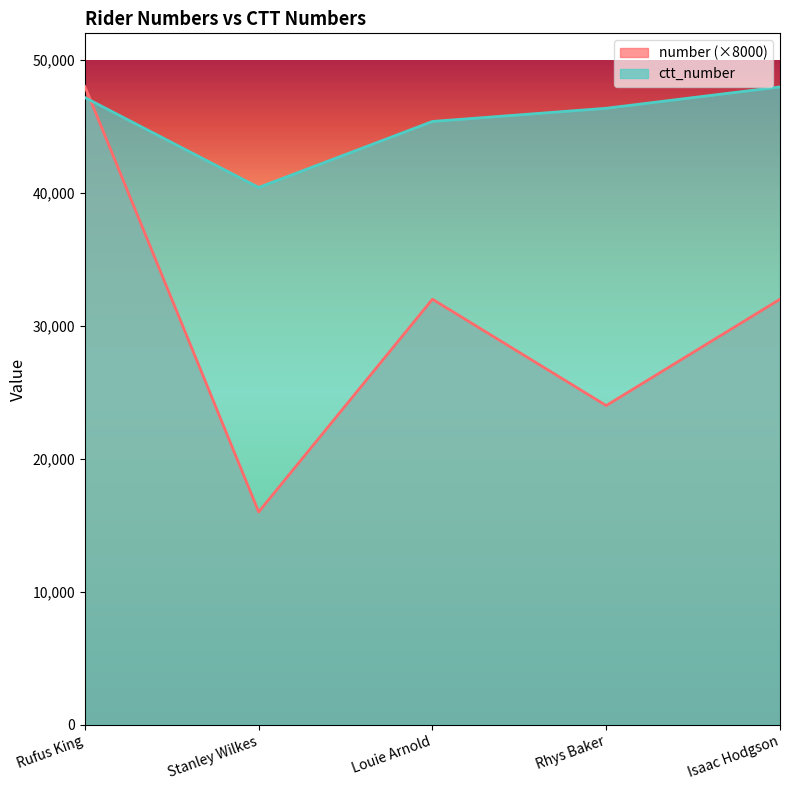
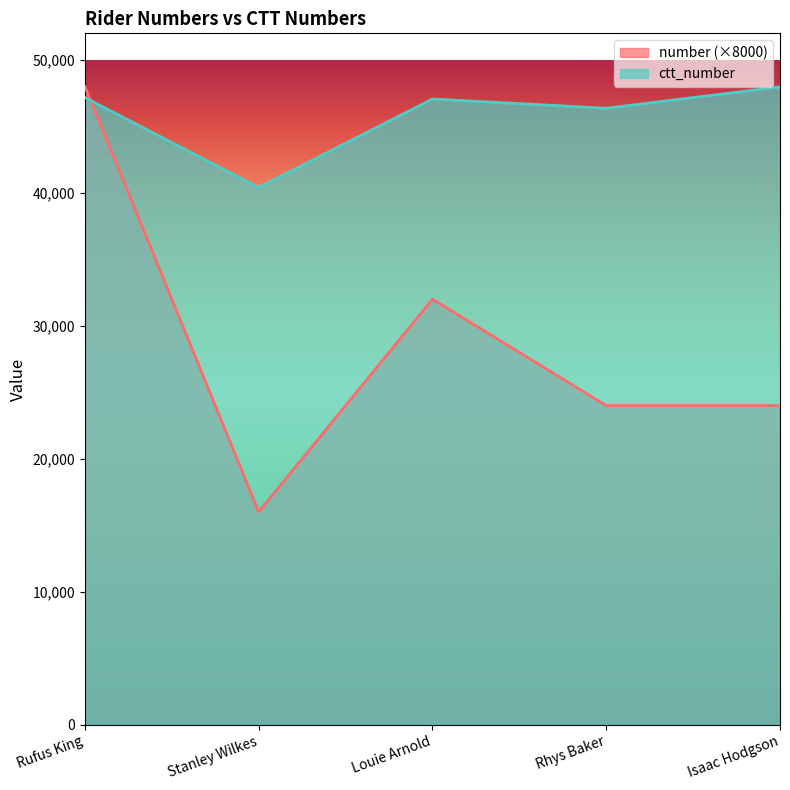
  {
    "number (×8000)": {
      "Rufus King": "48,000",
      "Stanley Wilkes": "16,000",
      "Louie Arnold": "32,000",
      "Rhys Baker": "24,000",
-     "Isaac Hodgson": "32,000"
+     "Isaac Hodgson": "24,000"
    },
    "ctt_number": {
      "Rufus King": "47,200",
      "Stanley Wilkes": "40,400",
-     "Louie Arnold": "45,400",
+     "Louie Arnold": "47,100",
      "Rhys Baker": "46,400",
      "Isaac Hodgson": "48,000"
    }
  }
